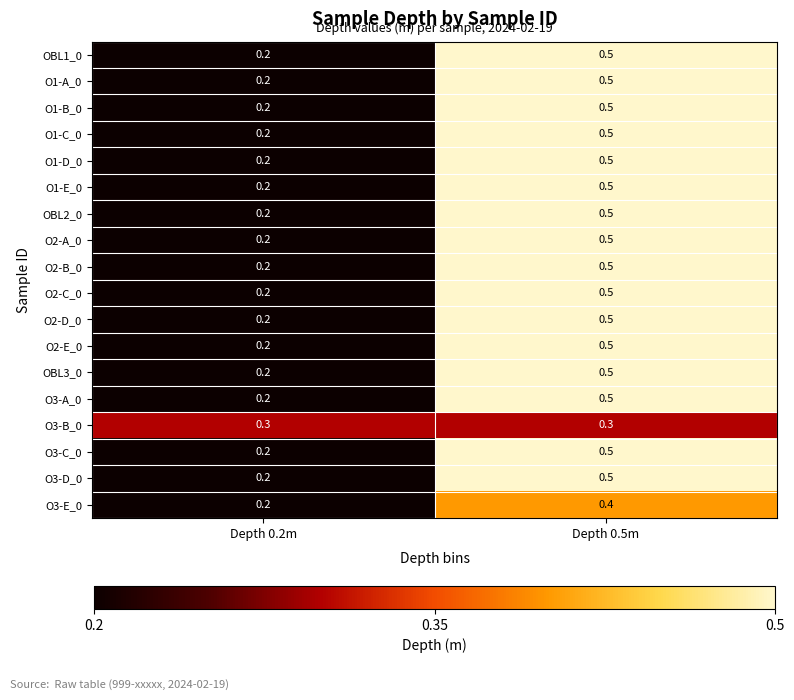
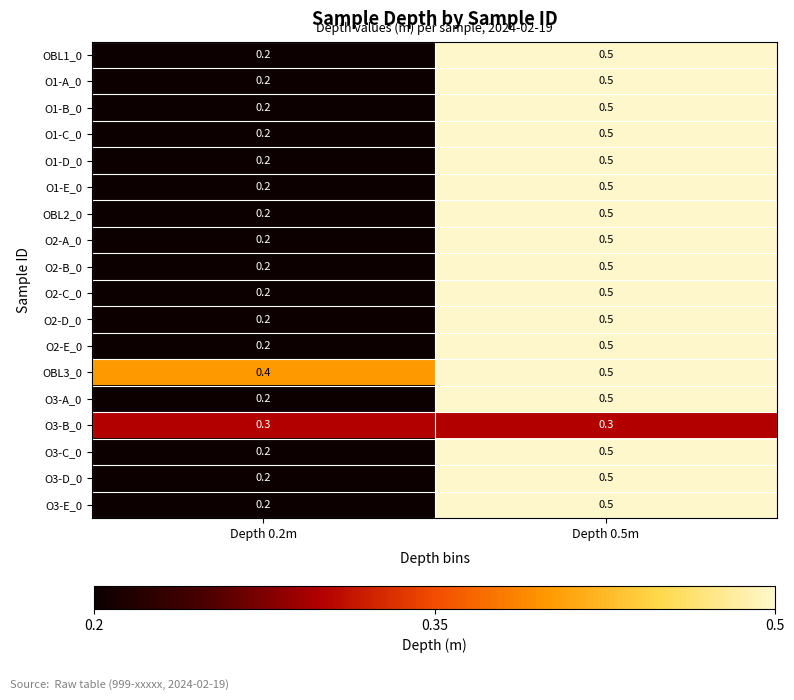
  {
    "OBL1_0": {
      "Depth 0.2m": 0.2,
      "Depth 0.5m": 0.5
    },
    "O1-A_0": {
      "Depth 0.2m": 0.2,
      "Depth 0.5m": 0.5
    },
    "O1-B_0": {
      "Depth 0.2m": 0.2,
      "Depth 0.5m": 0.5
    },
    "O1-C_0": {
      "Depth 0.2m": 0.2,
      "Depth 0.5m": 0.5
    },
    "O1-D_0": {
      "Depth 0.2m": 0.2,
      "Depth 0.5m": 0.5
    },
    "O1-E_0": {
      "Depth 0.2m": 0.2,
      "Depth 0.5m": 0.5
    },
    "OBL2_0": {
      "Depth 0.2m": 0.2,
      "Depth 0.5m": 0.5
    },
    "O2-A_0": {
      "Depth 0.2m": 0.2,
      "Depth 0.5m": 0.5
    },
    "O2-B_0": {
      "Depth 0.2m": 0.2,
      "Depth 0.5m": 0.5
    },
    "O2-C_0": {
      "Depth 0.2m": 0.2,
      "Depth 0.5m": 0.5
    },
    "O2-D_0": {
      "Depth 0.2m": 0.2,
      "Depth 0.5m": 0.5
    },
    "O2-E_0": {
      "Depth 0.2m": 0.2,
      "Depth 0.5m": 0.5
    },
    "OBL3_0": {
-     "Depth 0.2m": 0.2,
+     "Depth 0.2m": 0.4,
      "Depth 0.5m": 0.5
    },
    "O3-A_0": {
      "Depth 0.2m": 0.2,
      "Depth 0.5m": 0.5
    },
    "O3-B_0": {
      "Depth 0.2m": 0.3,
      "Depth 0.5m": 0.3
    },
    "O3-C_0": {
      "Depth 0.2m": 0.2,
      "Depth 0.5m": 0.5
    },
    "O3-D_0": {
      "Depth 0.2m": 0.2,
      "Depth 0.5m": 0.5
    },
    "O3-E_0": {
      "Depth 0.2m": 0.2,
-     "Depth 0.5m": 0.4
+     "Depth 0.5m": 0.5
    }
  }
